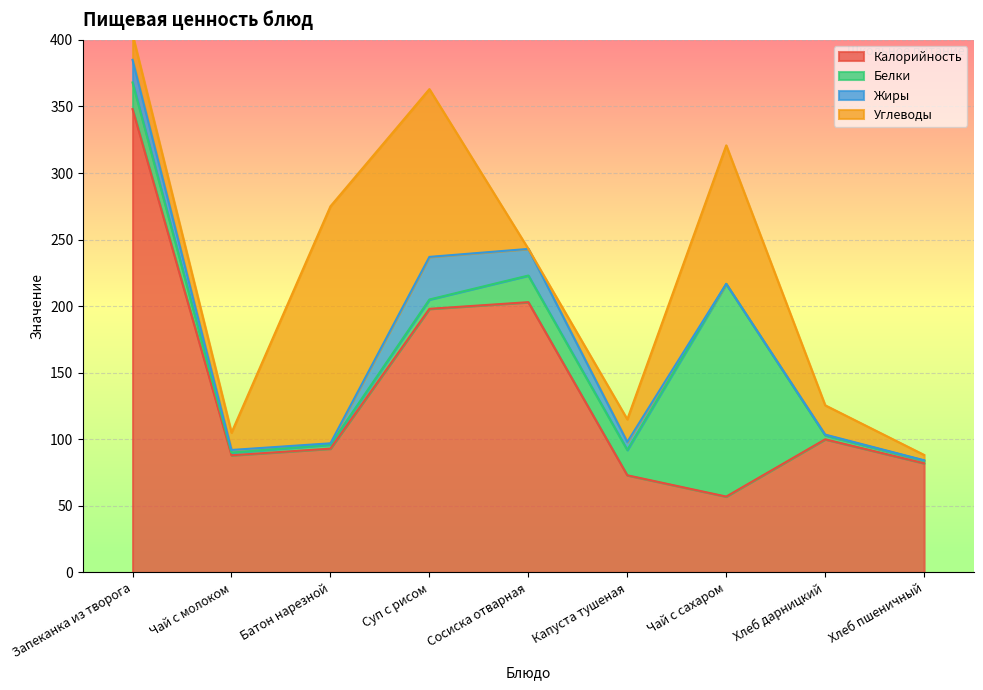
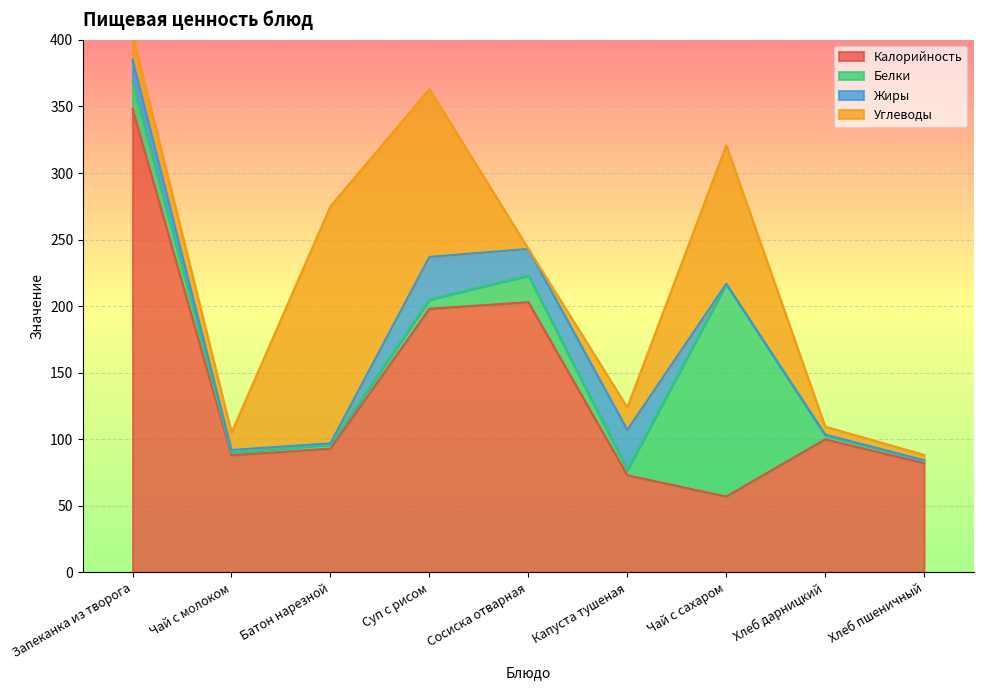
  {
    "Калорийность": {
      "Запеканка из творога": 348,
      "Чай с молоком": 88,
      "Батон нарезной": 93,
      "Суп с рисом": 198,
      "Сосиска отварная": 203,
      "Капуста тушеная": 73,
      "Чай с сахаром": 57,
      "Хлеб дарницкий": 100,
      "Хлеб пшеничный": 82
    },
    "Белки": {
      "Запеканка из творога": 20,
      "Чай с молоком": 2,
      "Суп с рисом": 7,
      "Сосиска отварная": 20,
-     "Капуста тушеная": 19
+     "Капуста тушеная": 4
    },
    "Жиры": {
      "Запеканка из творога": 17,
      "Чай с молоком": 2,
      "Суп с рисом": 32,
-     "Капуста тушеная": 6
+     "Капуста тушеная": 30
    },
    "Углеводы": {
      "Чай с молоком": 13,
      "Батон нарезной": 178,
      "Суп с рисом": 126,
      "Капуста тушеная": 17,
      "Чай с сахаром": 104,
-     "Хлеб дарницкий": 22,
+     "Хлеб дарницкий": 6,
      "Хлеб пшеничный": 4
    }
  }
